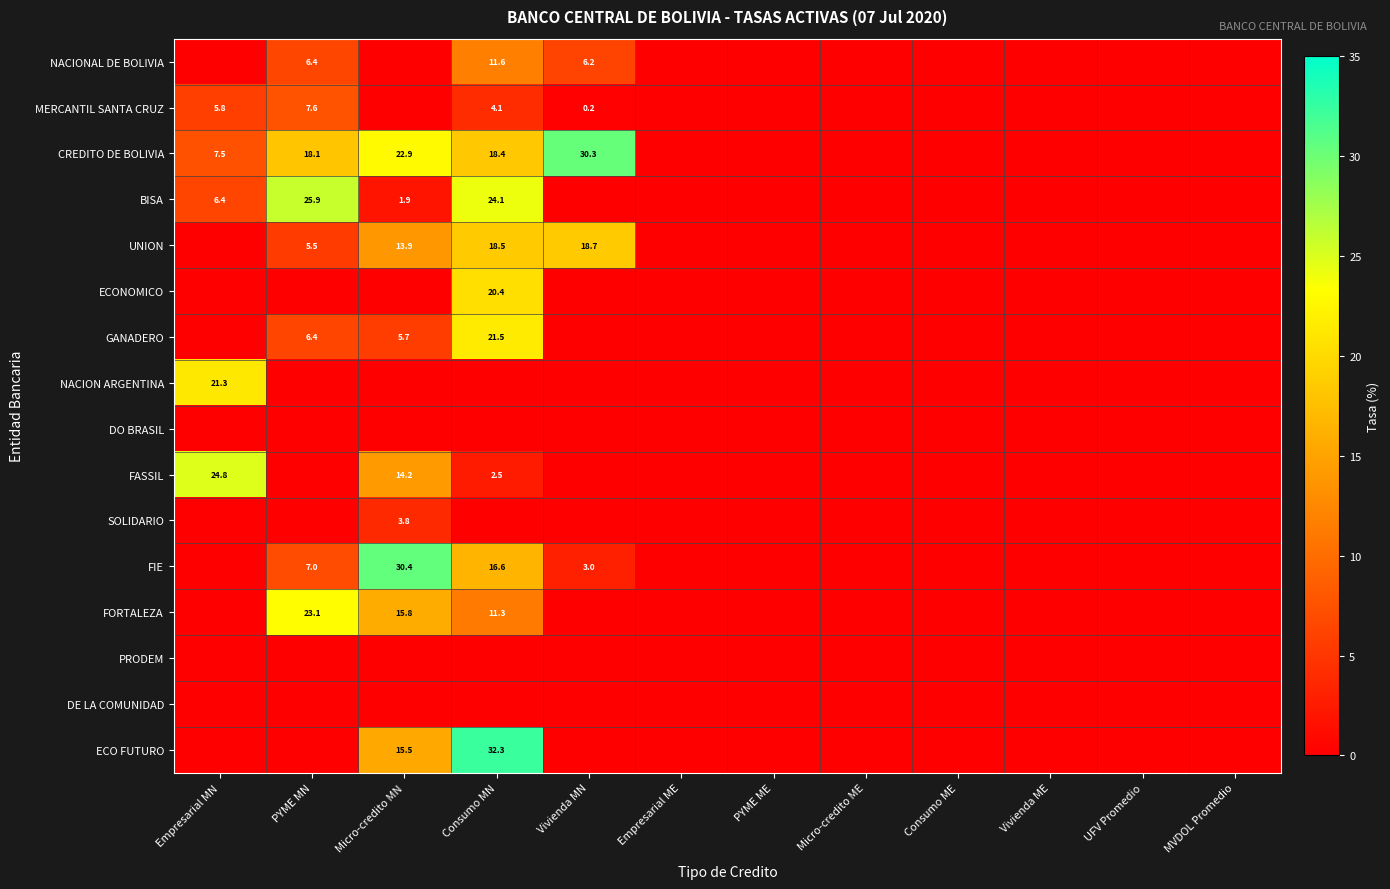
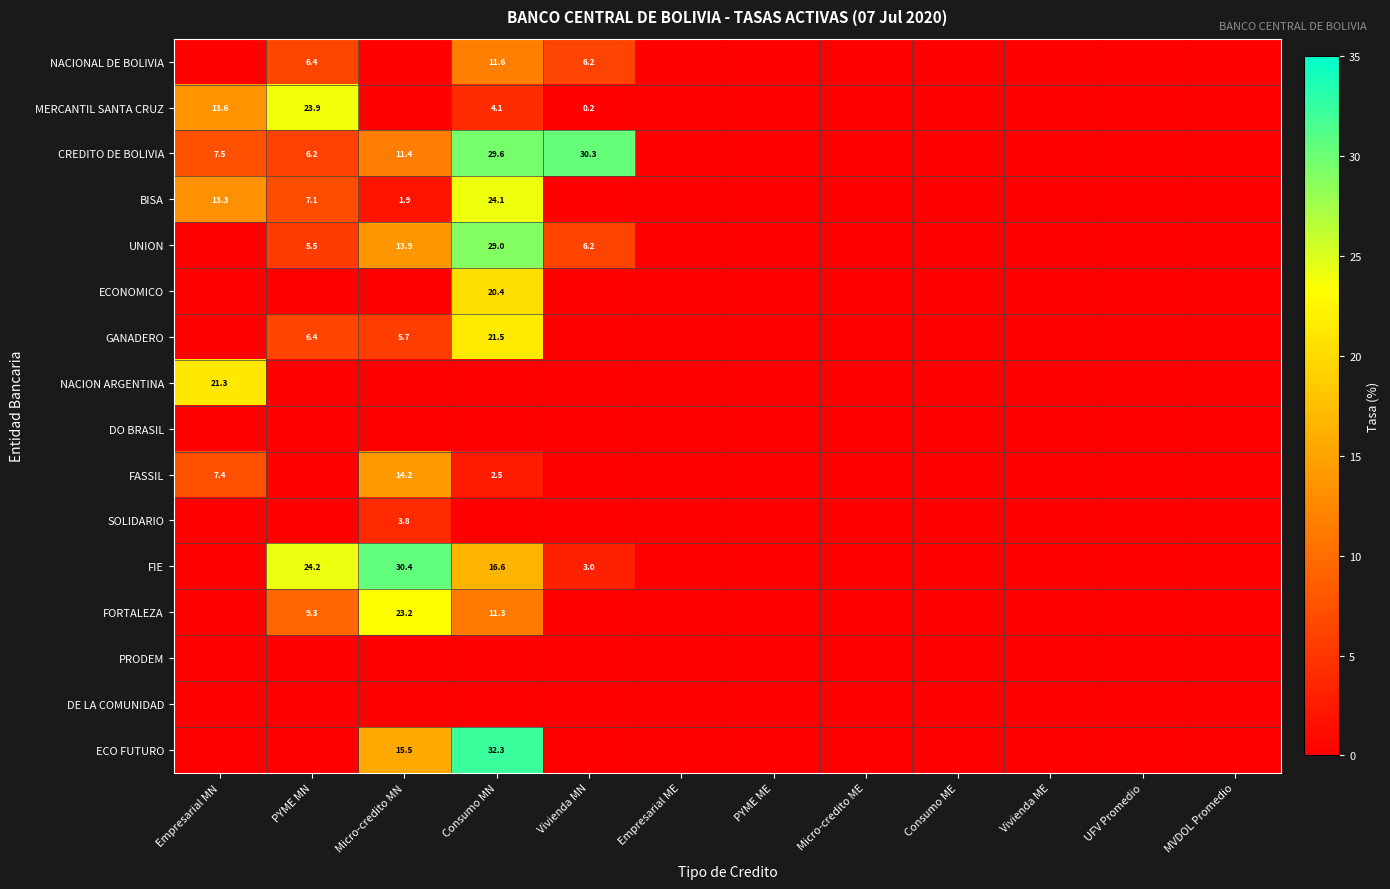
  {
    "NACIONAL DE BOLIVIA": {
      "PYME MN": 6.4,
      "Consumo MN": 11.6,
      "Vivienda MN": 6.2
    },
    "MERCANTIL SANTA CRUZ": {
-     "Empresarial MN": 5.8,
-     "PYME MN": 7.6,
+     "Empresarial MN": 13.6,
+     "PYME MN": 23.9,
      "Consumo MN": 4.1,
      "Vivienda MN": 0.2
    },
    "CREDITO DE BOLIVIA": {
      "Empresarial MN": 7.5,
-     "PYME MN": 18.1,
-     "Micro-credito MN": 22.9,
-     "Consumo MN": 18.4,
+     "PYME MN": 6.2,
+     "Micro-credito MN": 11.4,
+     "Consumo MN": 29.6,
      "Vivienda MN": 30.3
    },
    "BISA": {
-     "Empresarial MN": 6.4,
-     "PYME MN": 25.9,
+     "Empresarial MN": 13.3,
+     "PYME MN": 7.1,
      "Micro-credito MN": 1.9,
      "Consumo MN": 24.1
    },
    "UNION": {
      "PYME MN": 5.5,
      "Micro-credito MN": 13.9,
-     "Consumo MN": 18.5,
-     "Vivienda MN": 18.7
+     "Consumo MN": 29.0,
+     "Vivienda MN": 6.2
    },
    "ECONOMICO": {
      "Consumo MN": 20.4
    },
    "GANADERO": {
      "PYME MN": 6.4,
      "Micro-credito MN": 5.7,
      "Consumo MN": 21.5
    },
    "NACION ARGENTINA": {
      "Empresarial MN": 21.3
    },
    "FASSIL": {
-     "Empresarial MN": 24.8,
+     "Empresarial MN": 7.4,
      "Micro-credito MN": 14.2,
      "Consumo MN": 2.5
    },
    "SOLIDARIO": {
      "Micro-credito MN": 3.8
    },
    "FIE": {
-     "PYME MN": 7.0,
+     "PYME MN": 24.2,
      "Micro-credito MN": 30.4,
      "Consumo MN": 16.6,
      "Vivienda MN": 3.0
    },
    "FORTALEZA": {
-     "PYME MN": 23.1,
-     "Micro-credito MN": 15.8,
+     "PYME MN": 9.3,
+     "Micro-credito MN": 23.2,
      "Consumo MN": 11.3
    },
    "ECO FUTURO": {
      "Micro-credito MN": 15.5,
      "Consumo MN": 32.3
    }
  }
